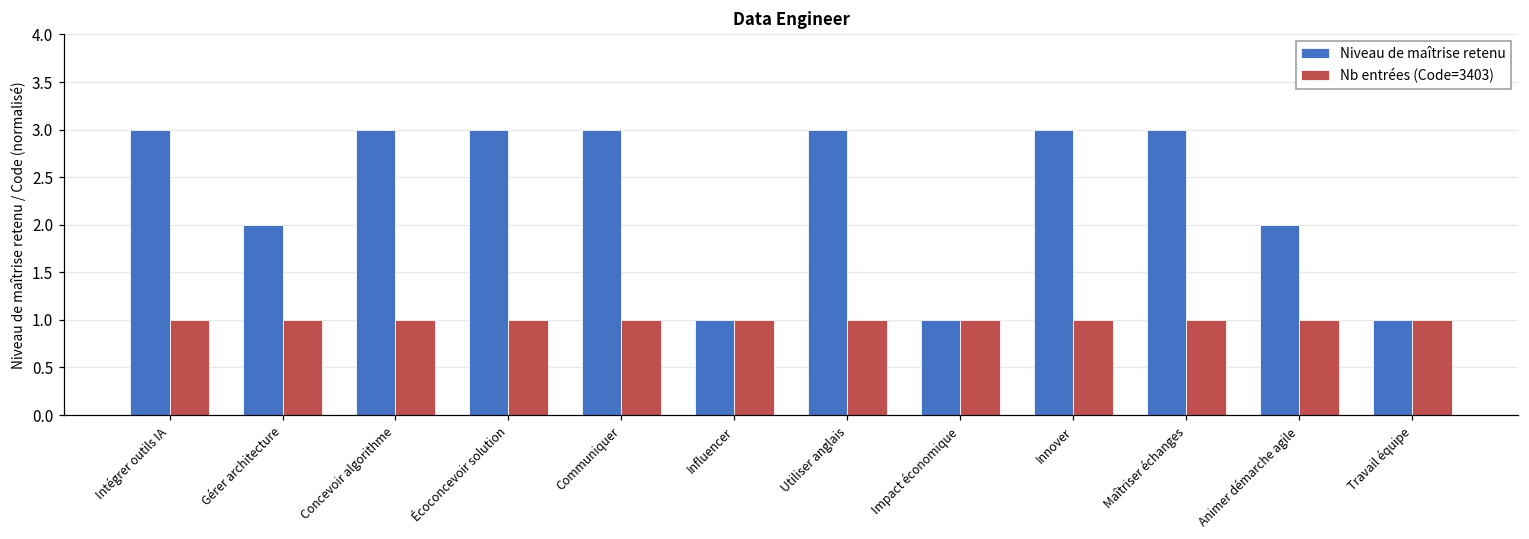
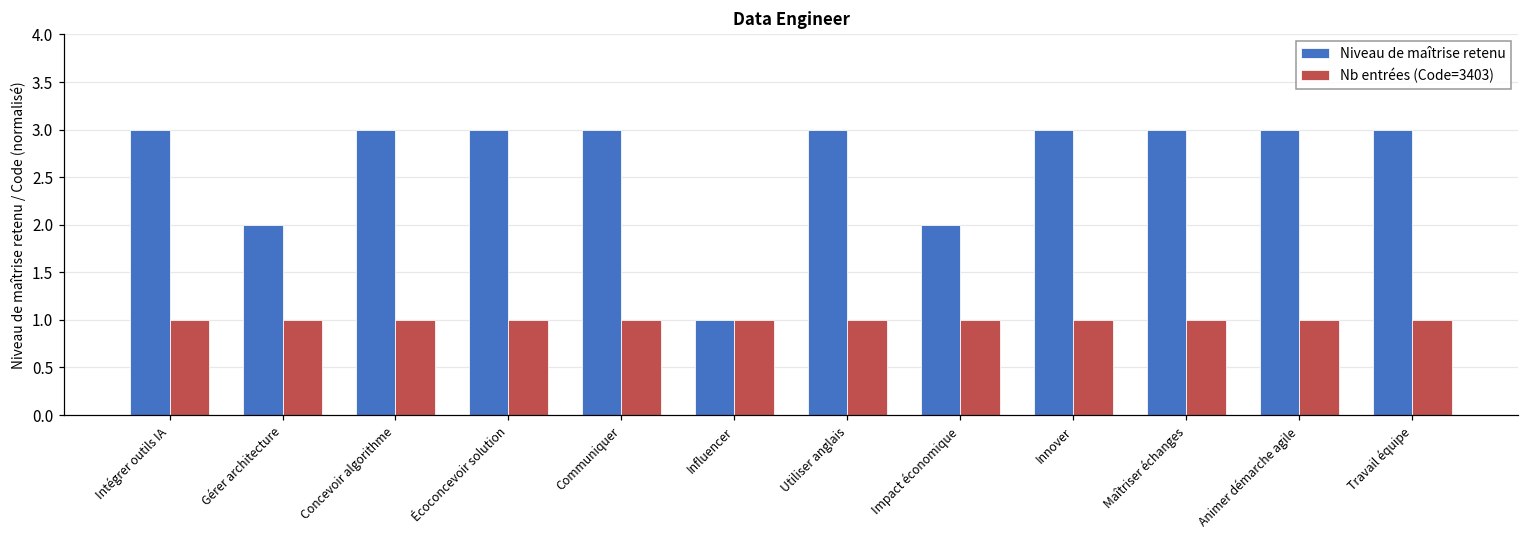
  {
    "Niveau de maîtrise retenu": {
      "Intégrer outils IA": 3,
      "Gérer architecture": 2,
      "Concevoir algorithme": 3,
      "Écoconcevoir solution": 3,
      "Communiquer": 3,
      "Influencer": 1,
      "Utiliser anglais": 3,
-     "Impact économique": 1,
+     "Impact économique": 2,
      "Innover": 3,
      "Maîtriser échanges": 3,
-     "Animer démarche agile": 2,
-     "Travail équipe": 1
+     "Animer démarche agile": 3,
+     "Travail équipe": 3
    },
    "Nb entrées (Code=3403)": {
      "Intégrer outils IA": 1,
      "Gérer architecture": 1,
      "Concevoir algorithme": 1,
      "Écoconcevoir solution": 1,
      "Communiquer": 1,
      "Influencer": 1,
      "Utiliser anglais": 1,
      "Impact économique": 1,
      "Innover": 1,
      "Maîtriser échanges": 1,
      "Animer démarche agile": 1,
      "Travail équipe": 1
    }
  }
